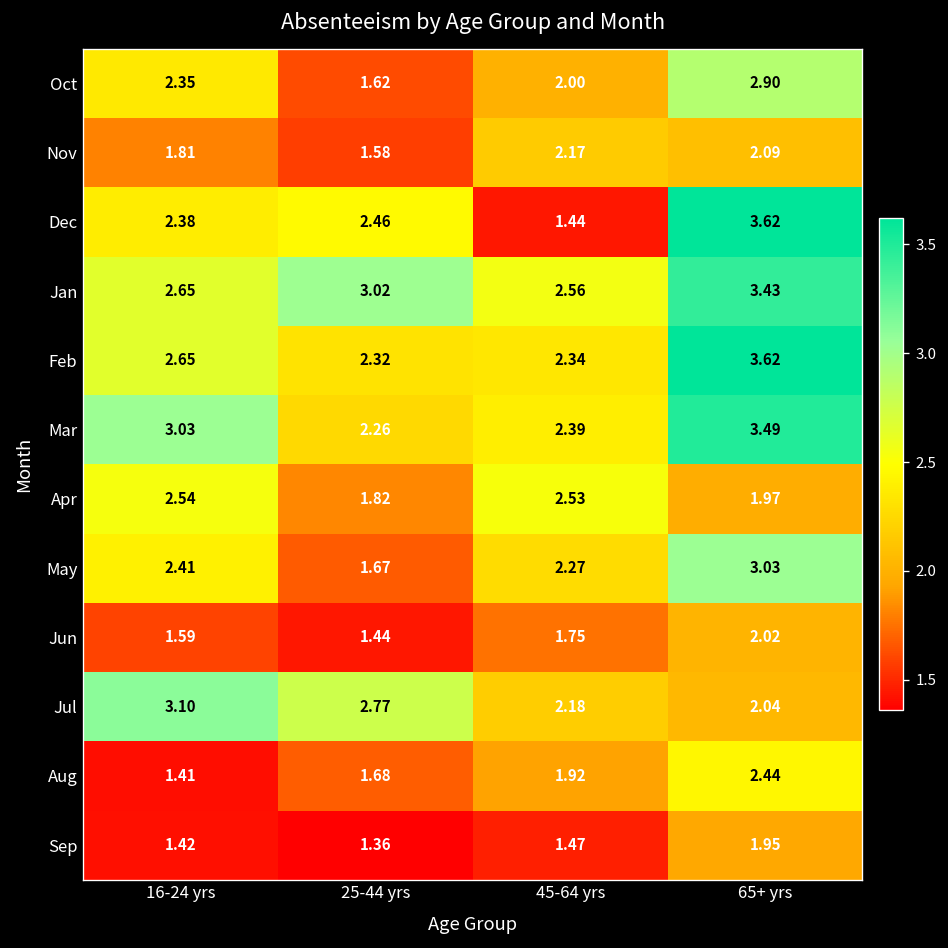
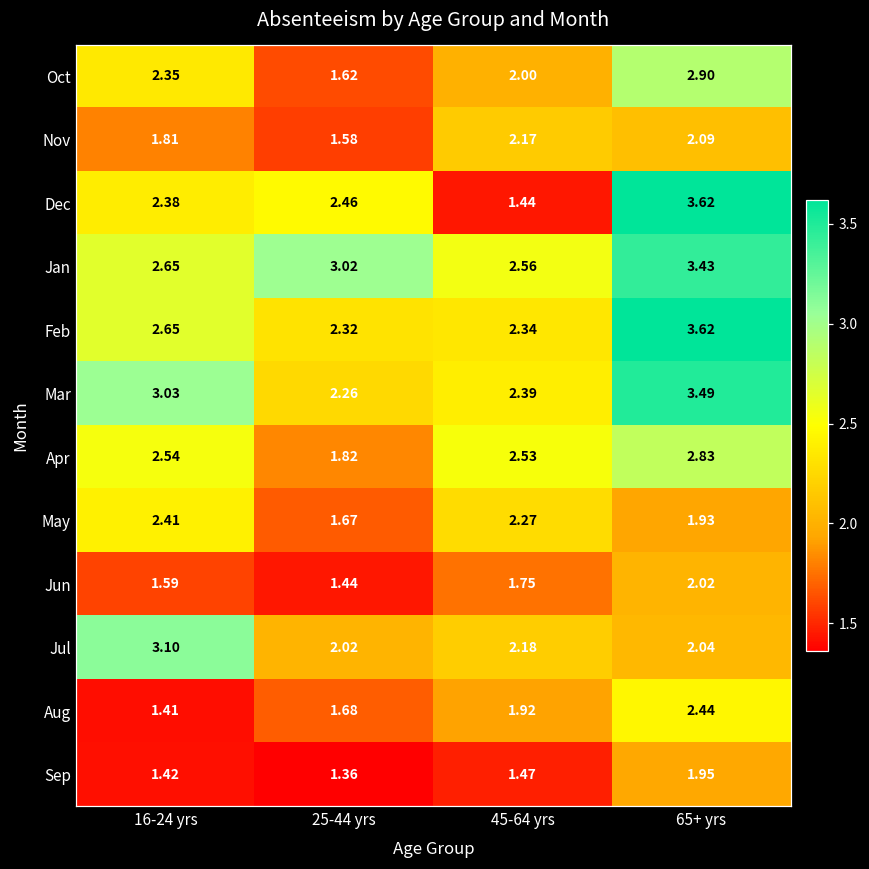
  {
    "Oct": {
      "16-24 yrs": 2.35,
      "25-44 yrs": 1.62,
      "45-64 yrs": 2.00,
      "65+ yrs": 2.90
    },
    "Nov": {
      "16-24 yrs": 1.81,
      "25-44 yrs": 1.58,
      "45-64 yrs": 2.17,
      "65+ yrs": 2.09
    },
    "Dec": {
      "16-24 yrs": 2.38,
      "25-44 yrs": 2.46,
      "45-64 yrs": 1.44,
      "65+ yrs": 3.62
    },
    "Jan": {
      "16-24 yrs": 2.65,
      "25-44 yrs": 3.02,
      "45-64 yrs": 2.56,
      "65+ yrs": 3.43
    },
    "Feb": {
      "16-24 yrs": 2.65,
      "25-44 yrs": 2.32,
      "45-64 yrs": 2.34,
      "65+ yrs": 3.62
    },
    "Mar": {
      "16-24 yrs": 3.03,
      "25-44 yrs": 2.26,
      "45-64 yrs": 2.39,
      "65+ yrs": 3.49
    },
    "Apr": {
      "16-24 yrs": 2.54,
      "25-44 yrs": 1.82,
      "45-64 yrs": 2.53,
-     "65+ yrs": 1.97
+     "65+ yrs": 2.83
    },
    "May": {
      "16-24 yrs": 2.41,
      "25-44 yrs": 1.67,
      "45-64 yrs": 2.27,
-     "65+ yrs": 3.03
+     "65+ yrs": 1.93
    },
    "Jun": {
      "16-24 yrs": 1.59,
      "25-44 yrs": 1.44,
      "45-64 yrs": 1.75,
      "65+ yrs": 2.02
    },
    "Jul": {
      "16-24 yrs": 3.10,
-     "25-44 yrs": 2.77,
+     "25-44 yrs": 2.02,
      "45-64 yrs": 2.18,
      "65+ yrs": 2.04
    },
    "Aug": {
      "16-24 yrs": 1.41,
      "25-44 yrs": 1.68,
      "45-64 yrs": 1.92,
      "65+ yrs": 2.44
    },
    "Sep": {
      "16-24 yrs": 1.42,
      "25-44 yrs": 1.36,
      "45-64 yrs": 1.47,
      "65+ yrs": 1.95
    }
  }
